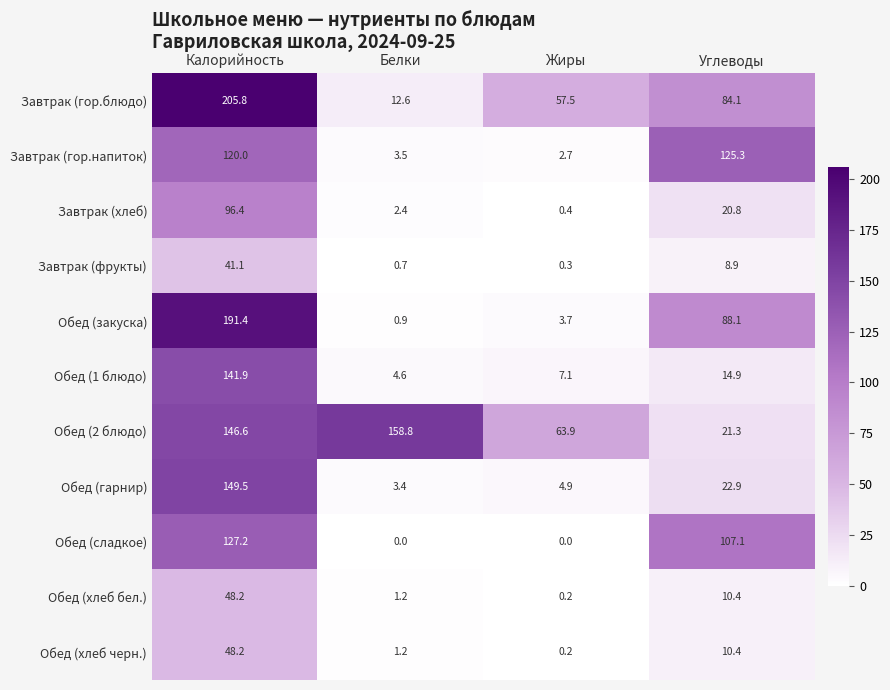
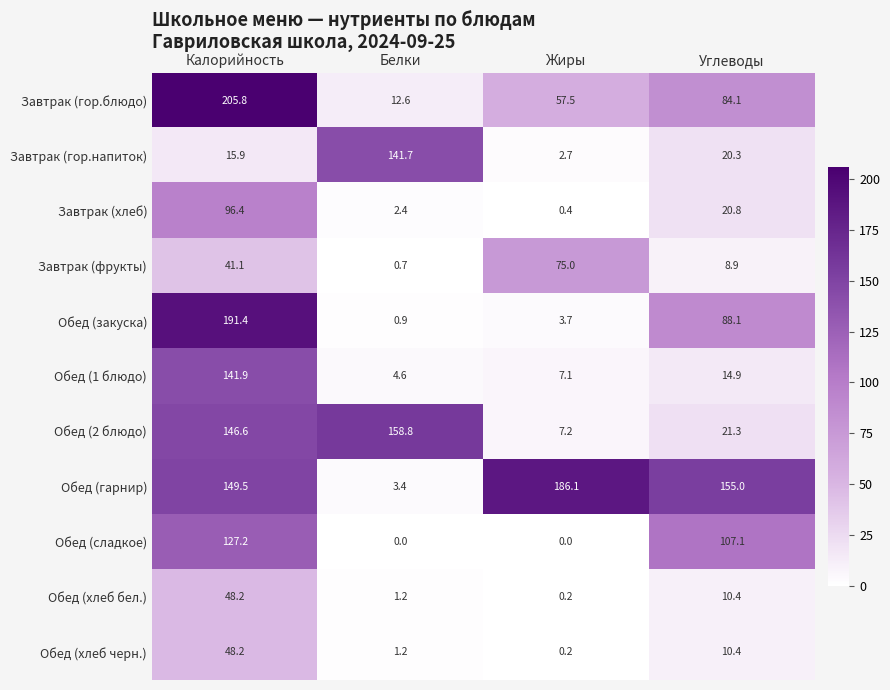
  {
    "Завтрак (гор.блюдо)": {
      "Калорийность": 205.8,
      "Белки": 12.6,
      "Жиры": 57.5,
      "Углеводы": 84.1
    },
    "Завтрак (гор.напиток)": {
-     "Калорийность": 120.0,
-     "Белки": 3.5,
+     "Калорийность": 15.9,
+     "Белки": 141.7,
      "Жиры": 2.7,
-     "Углеводы": 125.3
+     "Углеводы": 20.3
    },
    "Завтрак (хлеб)": {
      "Калорийность": 96.4,
      "Белки": 2.4,
      "Жиры": 0.4,
      "Углеводы": 20.8
    },
    "Завтрак (фрукты)": {
      "Калорийность": 41.1,
      "Белки": 0.7,
-     "Жиры": 0.3,
+     "Жиры": 75.0,
      "Углеводы": 8.9
    },
    "Обед (закуска)": {
      "Калорийность": 191.4,
      "Белки": 0.9,
      "Жиры": 3.7,
      "Углеводы": 88.1
    },
    "Обед (1 блюдо)": {
      "Калорийность": 141.9,
      "Белки": 4.6,
      "Жиры": 7.1,
      "Углеводы": 14.9
    },
    "Обед (2 блюдо)": {
      "Калорийность": 146.6,
      "Белки": 158.8,
-     "Жиры": 63.9,
+     "Жиры": 7.2,
      "Углеводы": 21.3
    },
    "Обед (гарнир)": {
      "Калорийность": 149.5,
      "Белки": 3.4,
-     "Жиры": 4.9,
-     "Углеводы": 22.9
+     "Жиры": 186.1,
+     "Углеводы": 155.0
    },
    "Обед (сладкое)": {
      "Калорийность": 127.2,
      "Белки": 0.0,
      "Жиры": 0.0,
      "Углеводы": 107.1
    },
    "Обед (хлеб бел.)": {
      "Калорийность": 48.2,
      "Белки": 1.2,
      "Жиры": 0.2,
      "Углеводы": 10.4
    },
    "Обед (хлеб черн.)": {
      "Калорийность": 48.2,
      "Белки": 1.2,
      "Жиры": 0.2,
      "Углеводы": 10.4
    }
  }
